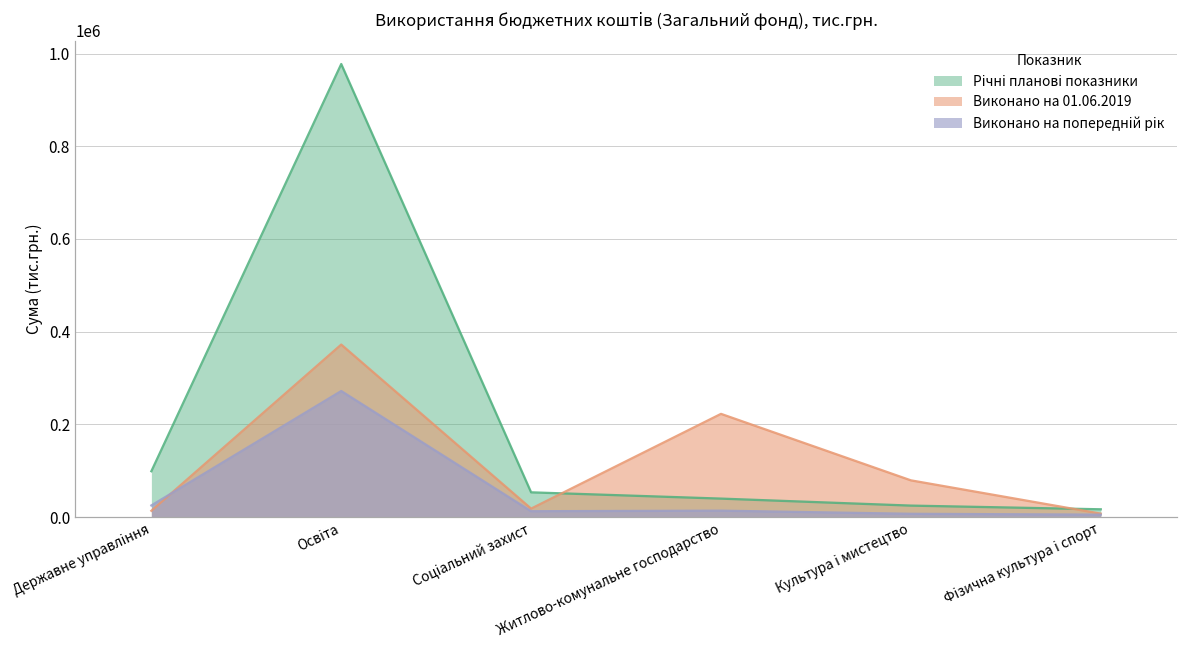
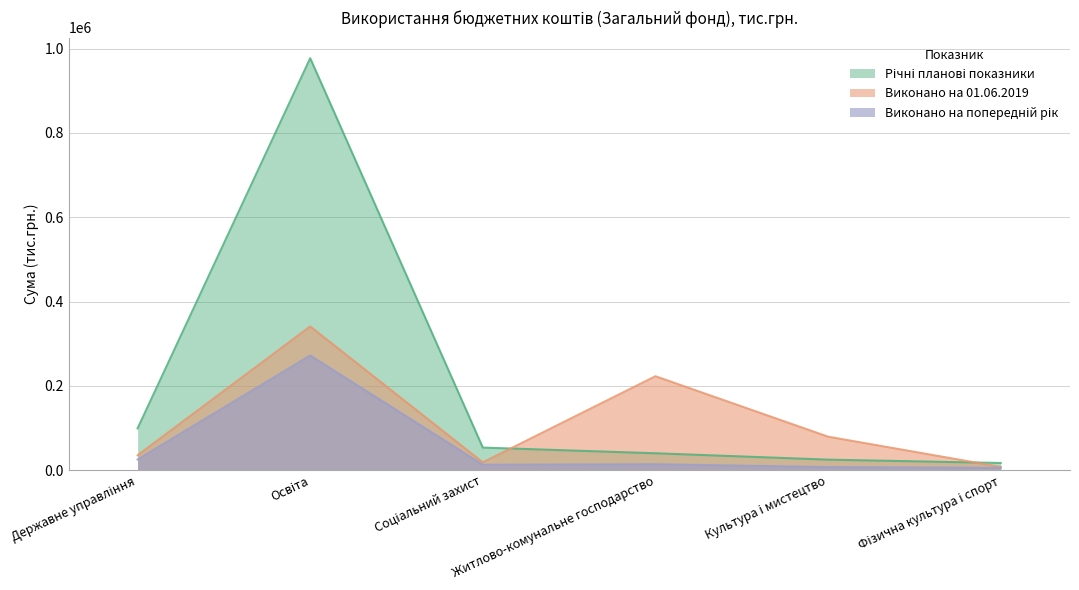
  {
    "Виконано на 01.06.2019": {
-     "Державне управління": 10000,
-     "Освіта": 370000,
+     "Державне управління": 40000,
+     "Освіта": 340000,
      "Житлово-комунальне господарство": 220000,
      "Культура і мистецтво": 80000
    }
  }
